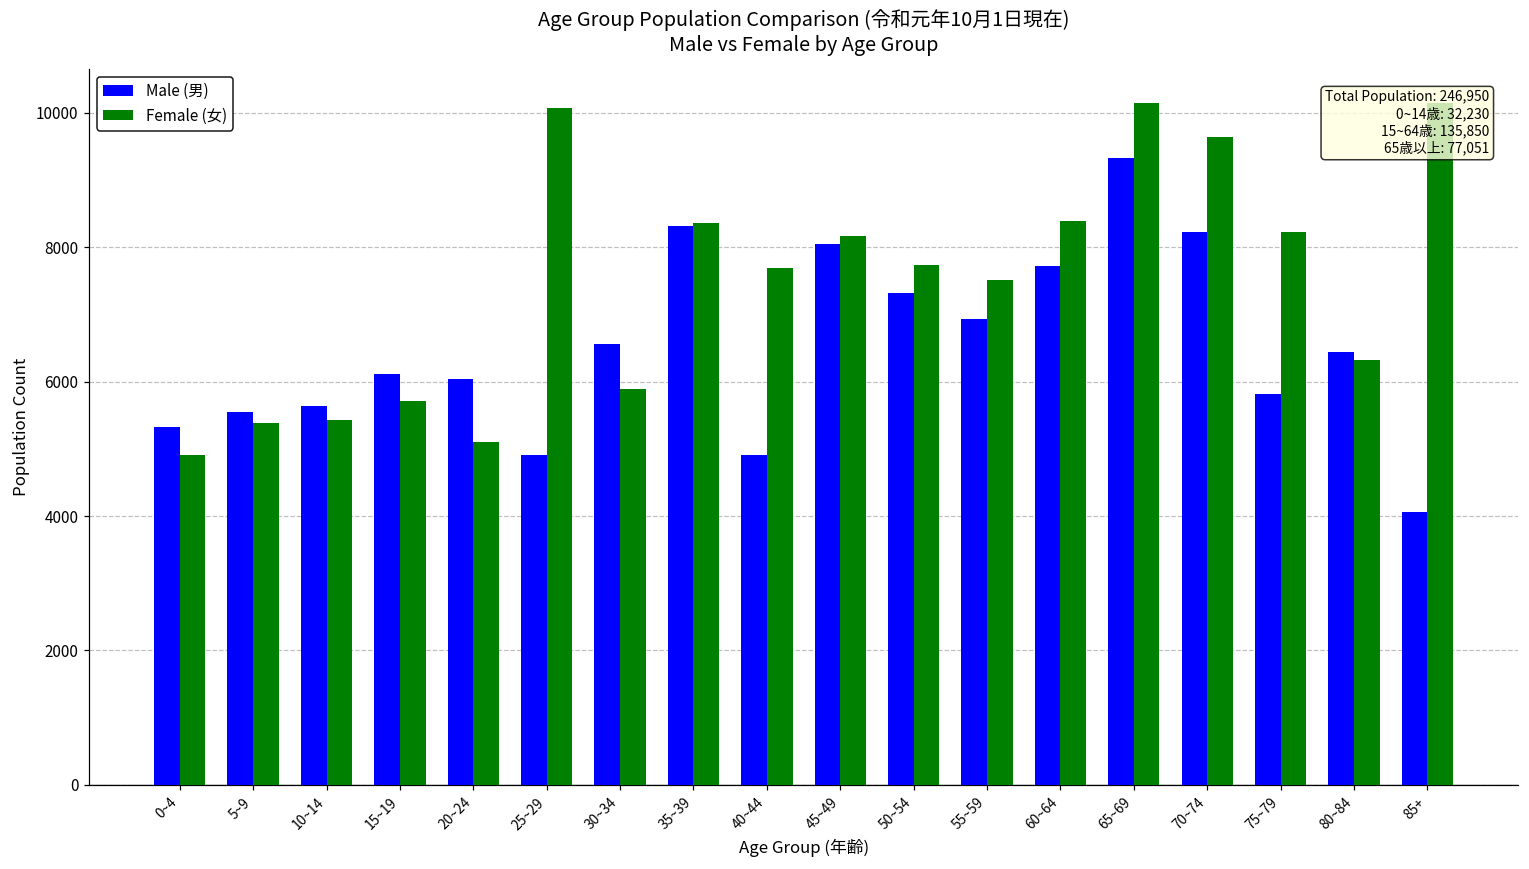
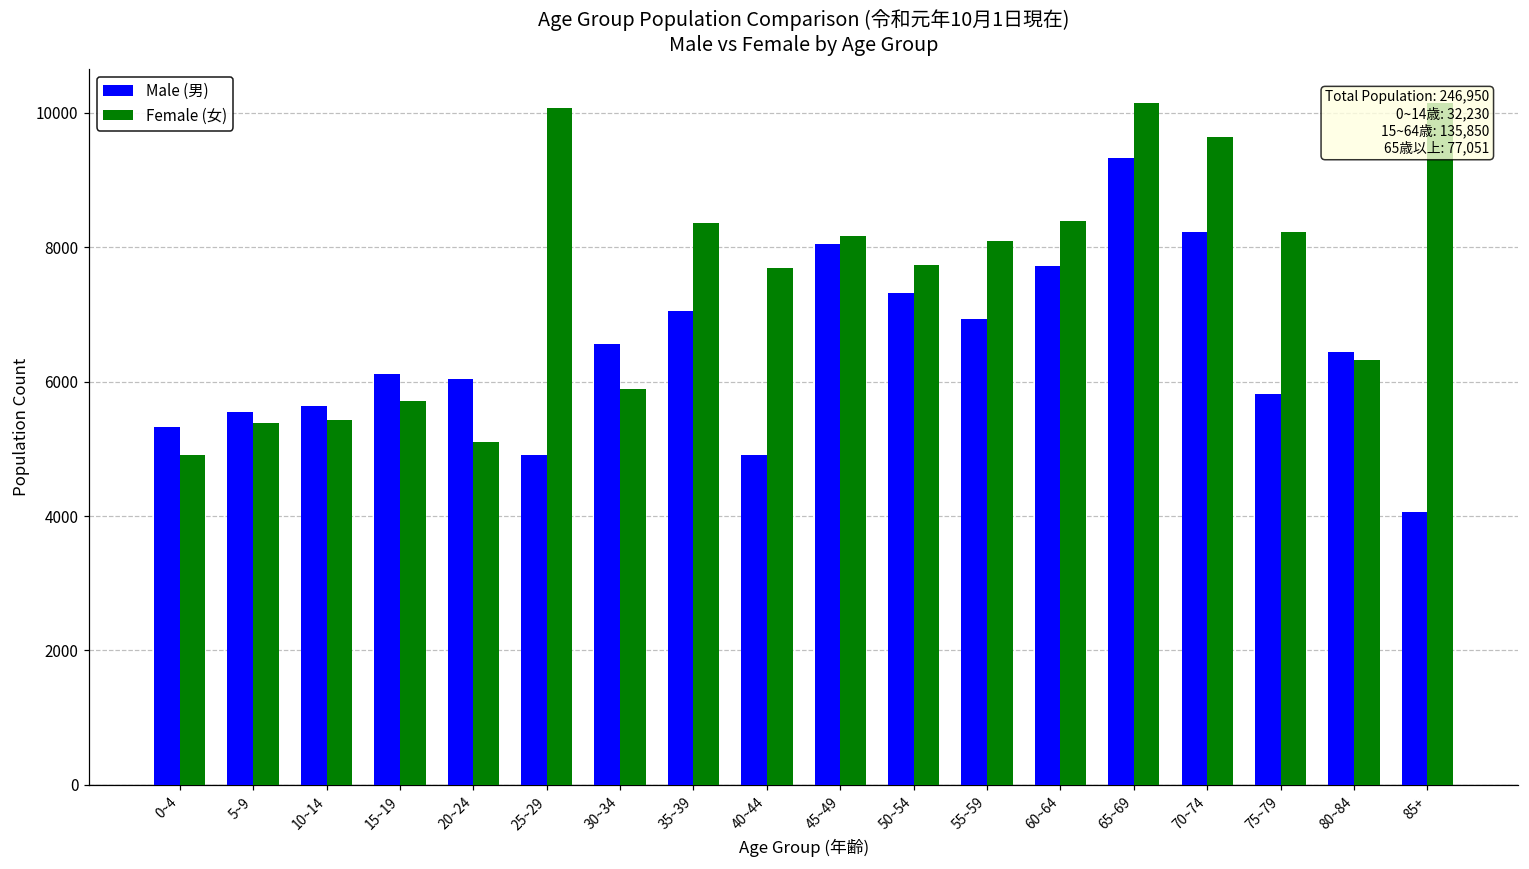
  {
    "Male (男)": {
      "0~4": 5300,
      "5~9": 5500,
      "10~14": 5600,
      "15~19": 6100,
      "20~24": 6000,
      "25~29": 4900,
      "30~34": 6600,
-     "35~39": 8300,
+     "35~39": 7100,
      "40~44": 4900,
      "45~49": 8000,
      "50~54": 7300,
      "55~59": 6900,
      "60~64": 7700,
      "65~69": 9300,
      "70~74": 8200,
      "75~79": 5800,
      "80~84": 6400,
      "85+": 4100
    },
    "Female (女)": {
      "0~4": 4900,
      "5~9": 5400,
      "10~14": 5400,
      "15~19": 5700,
      "20~24": 5100,
      "25~29": 10100,
      "30~34": 5900,
      "35~39": 8400,
      "40~44": 7700,
      "45~49": 8200,
      "50~54": 7700,
-     "55~59": 7500,
+     "55~59": 8100,
      "60~64": 8400,
      "65~69": 10100,
      "70~74": 9600,
      "75~79": 8200,
      "80~84": 6300
    }
  }
